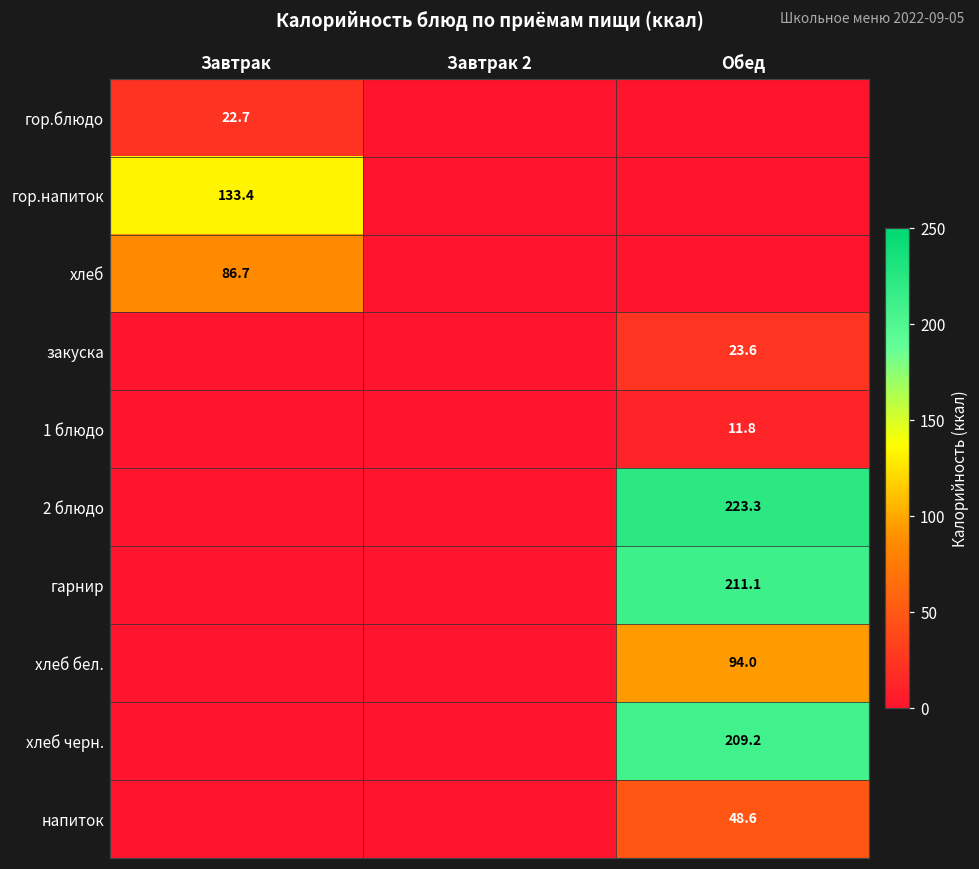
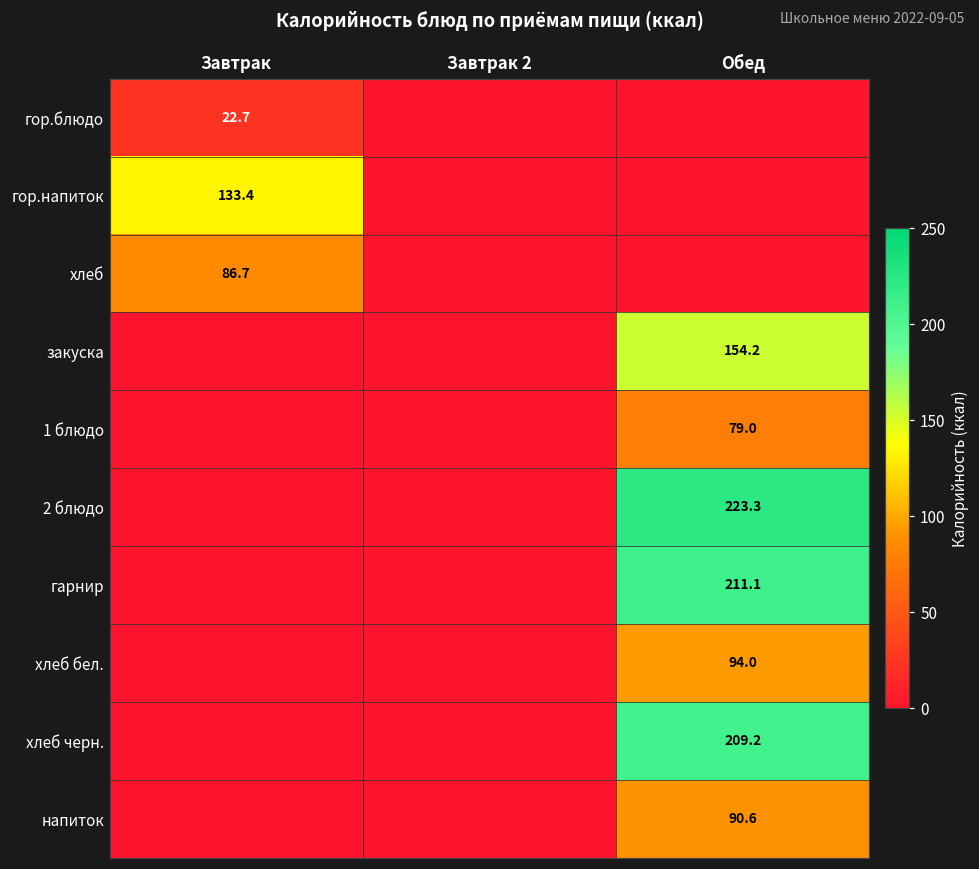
  {
    "гор.блюдо": {
      "Завтрак": 22.7
    },
    "гор.напиток": {
      "Завтрак": 133.4
    },
    "хлеб": {
      "Завтрак": 86.7
    },
    "закуска": {
-     "Обед": 23.6
+     "Обед": 154.2
    },
    "1 блюдо": {
-     "Обед": 11.8
+     "Обед": 79.0
    },
    "2 блюдо": {
      "Обед": 223.3
    },
    "гарнир": {
      "Обед": 211.1
    },
    "хлеб бел.": {
      "Обед": 94.0
    },
    "хлеб черн.": {
      "Обед": 209.2
    },
    "напиток": {
-     "Обед": 48.6
+     "Обед": 90.6
    }
  }
